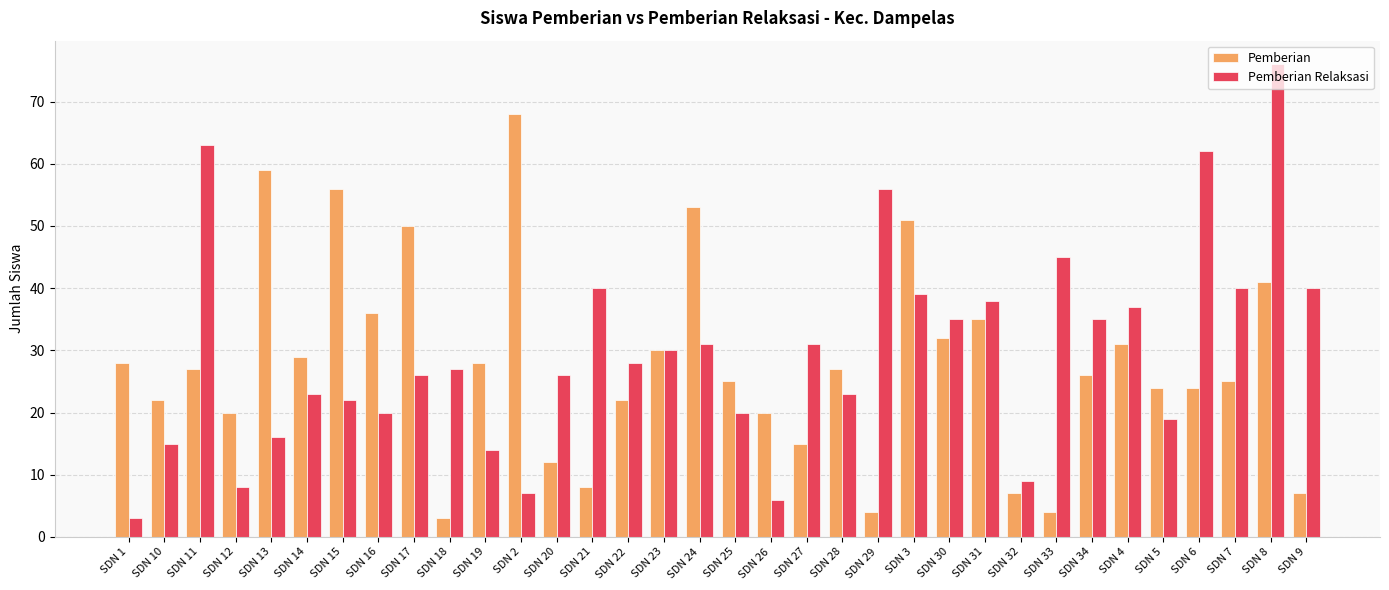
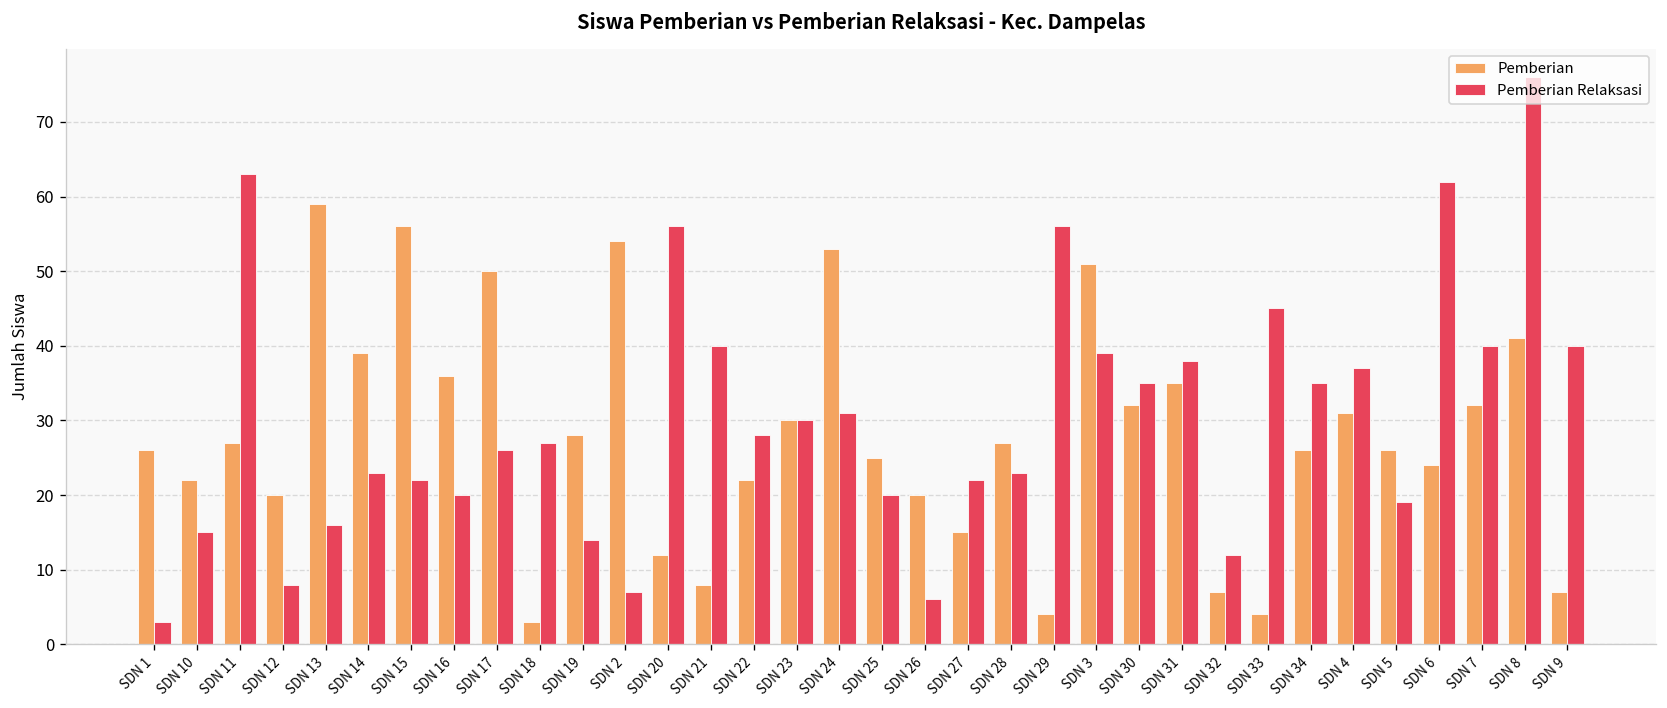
  {
    "Pemberian": {
-     "SDN 1": 28,
+     "SDN 1": 26,
      "SDN 10": 22,
      "SDN 11": 27,
      "SDN 12": 20,
      "SDN 13": 59,
-     "SDN 14": 29,
+     "SDN 14": 39,
      "SDN 15": 56,
      "SDN 16": 36,
      "SDN 17": 50,
      "SDN 18": 3,
      "SDN 19": 28,
-     "SDN 2": 68,
+     "SDN 2": 54,
      "SDN 20": 12,
      "SDN 21": 8,
      "SDN 22": 22,
      "SDN 23": 30,
      "SDN 24": 53,
      "SDN 25": 25,
      "SDN 26": 20,
      "SDN 27": 15,
      "SDN 28": 27,
      "SDN 29": 4,
      "SDN 3": 51,
      "SDN 30": 32,
      "SDN 31": 35,
      "SDN 32": 7,
      "SDN 33": 4,
      "SDN 34": 26,
      "SDN 4": 31,
-     "SDN 5": 24,
+     "SDN 5": 26,
      "SDN 6": 24,
-     "SDN 7": 25,
+     "SDN 7": 32,
      "SDN 8": 41,
      "SDN 9": 7
    },
    "Pemberian Relaksasi": {
      "SDN 1": 3,
      "SDN 10": 15,
      "SDN 11": 63,
      "SDN 12": 8,
      "SDN 13": 16,
      "SDN 14": 23,
      "SDN 15": 22,
      "SDN 16": 20,
      "SDN 17": 26,
      "SDN 18": 27,
      "SDN 19": 14,
      "SDN 2": 7,
-     "SDN 20": 26,
+     "SDN 20": 56,
      "SDN 21": 40,
      "SDN 22": 28,
      "SDN 23": 30,
      "SDN 24": 31,
      "SDN 25": 20,
      "SDN 26": 6,
-     "SDN 27": 31,
+     "SDN 27": 22,
      "SDN 28": 23,
      "SDN 29": 56,
      "SDN 3": 39,
      "SDN 30": 35,
      "SDN 31": 38,
-     "SDN 32": 9,
+     "SDN 32": 12,
      "SDN 33": 45,
      "SDN 34": 35,
      "SDN 4": 37,
      "SDN 5": 19,
      "SDN 6": 62,
      "SDN 7": 40,
      "SDN 9": 40
    }
  }
